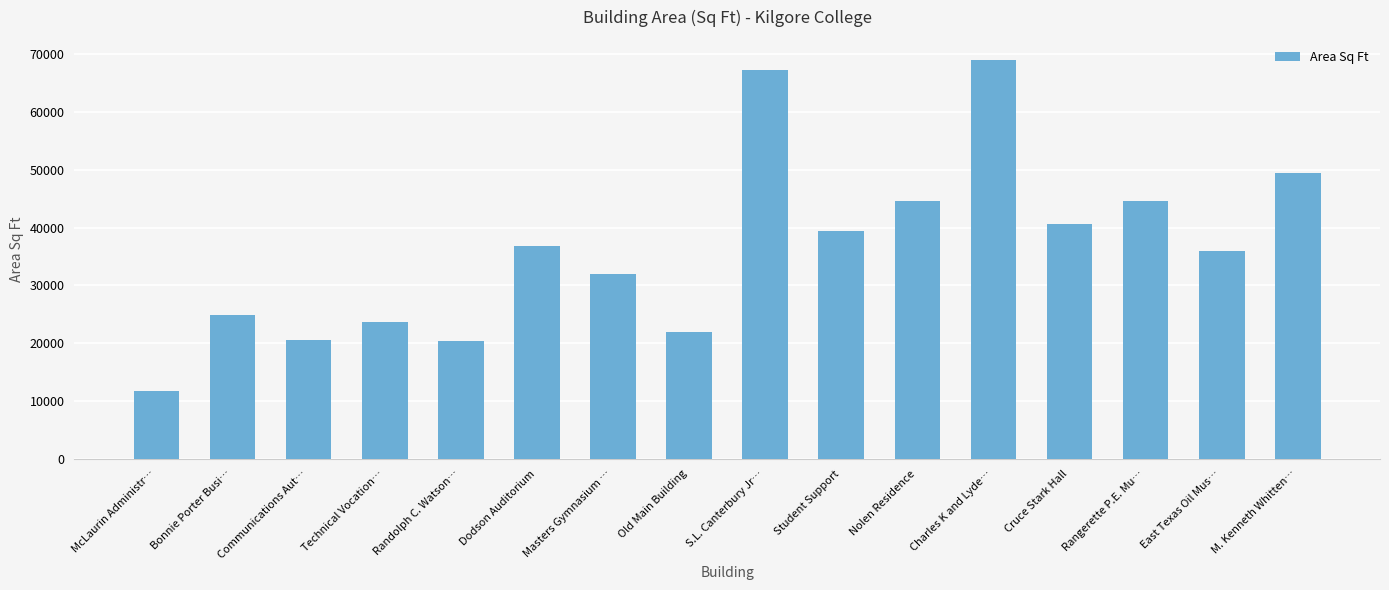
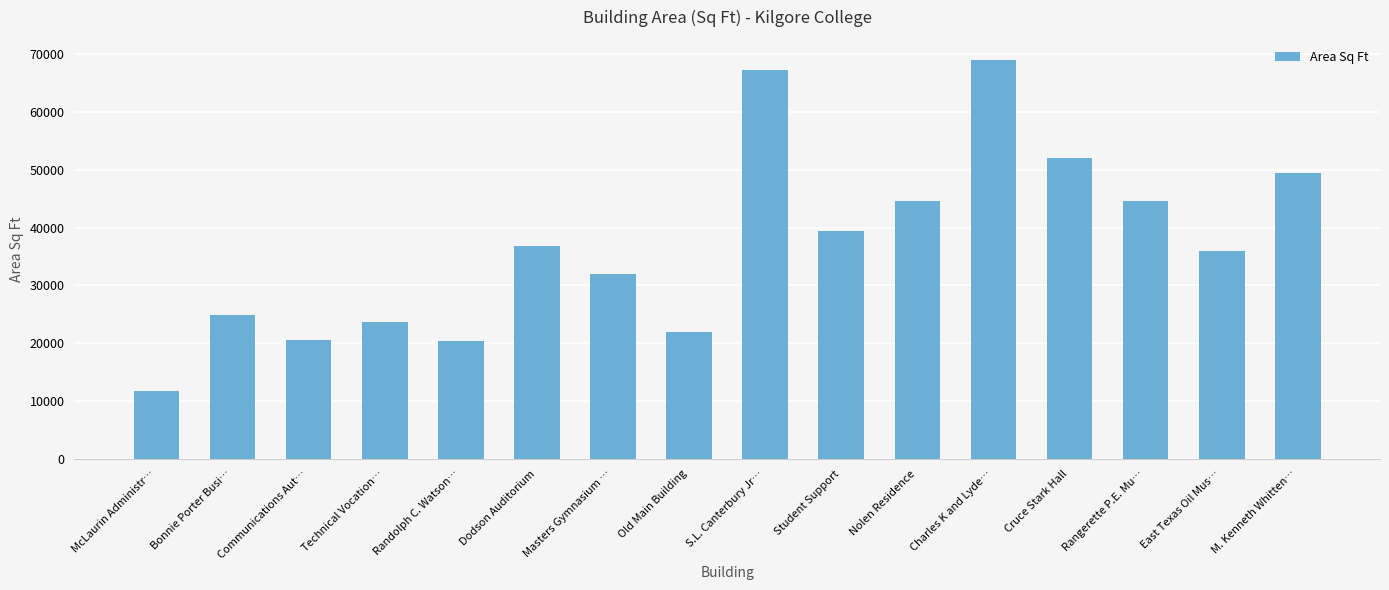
  {
    "McLaurin Administr…": 12000,
    "Bonnie Porter Busi…": 25000,
    "Communications Aut…": 21000,
    "Technical Vocation…": 24000,
    "Randolph C. Watson…": 20000,
    "Dodson Auditorium": 37000,
    "Masters Gymnasium …": 32000,
    "Old Main Building": 22000,
    "S.L. Canterbury Jr…": 67000,
    "Student Support": 39000,
    "Nolen Residence": 45000,
    "Charles K and Lyde…": 69000,
-   "Cruce Stark Hall": 41000,
+   "Cruce Stark Hall": 52000,
    "Rangerette P.E. Mu…": 45000,
    "East Texas Oil Mus…": 36000,
    "M. Kenneth Whitten…": 49000
  }
